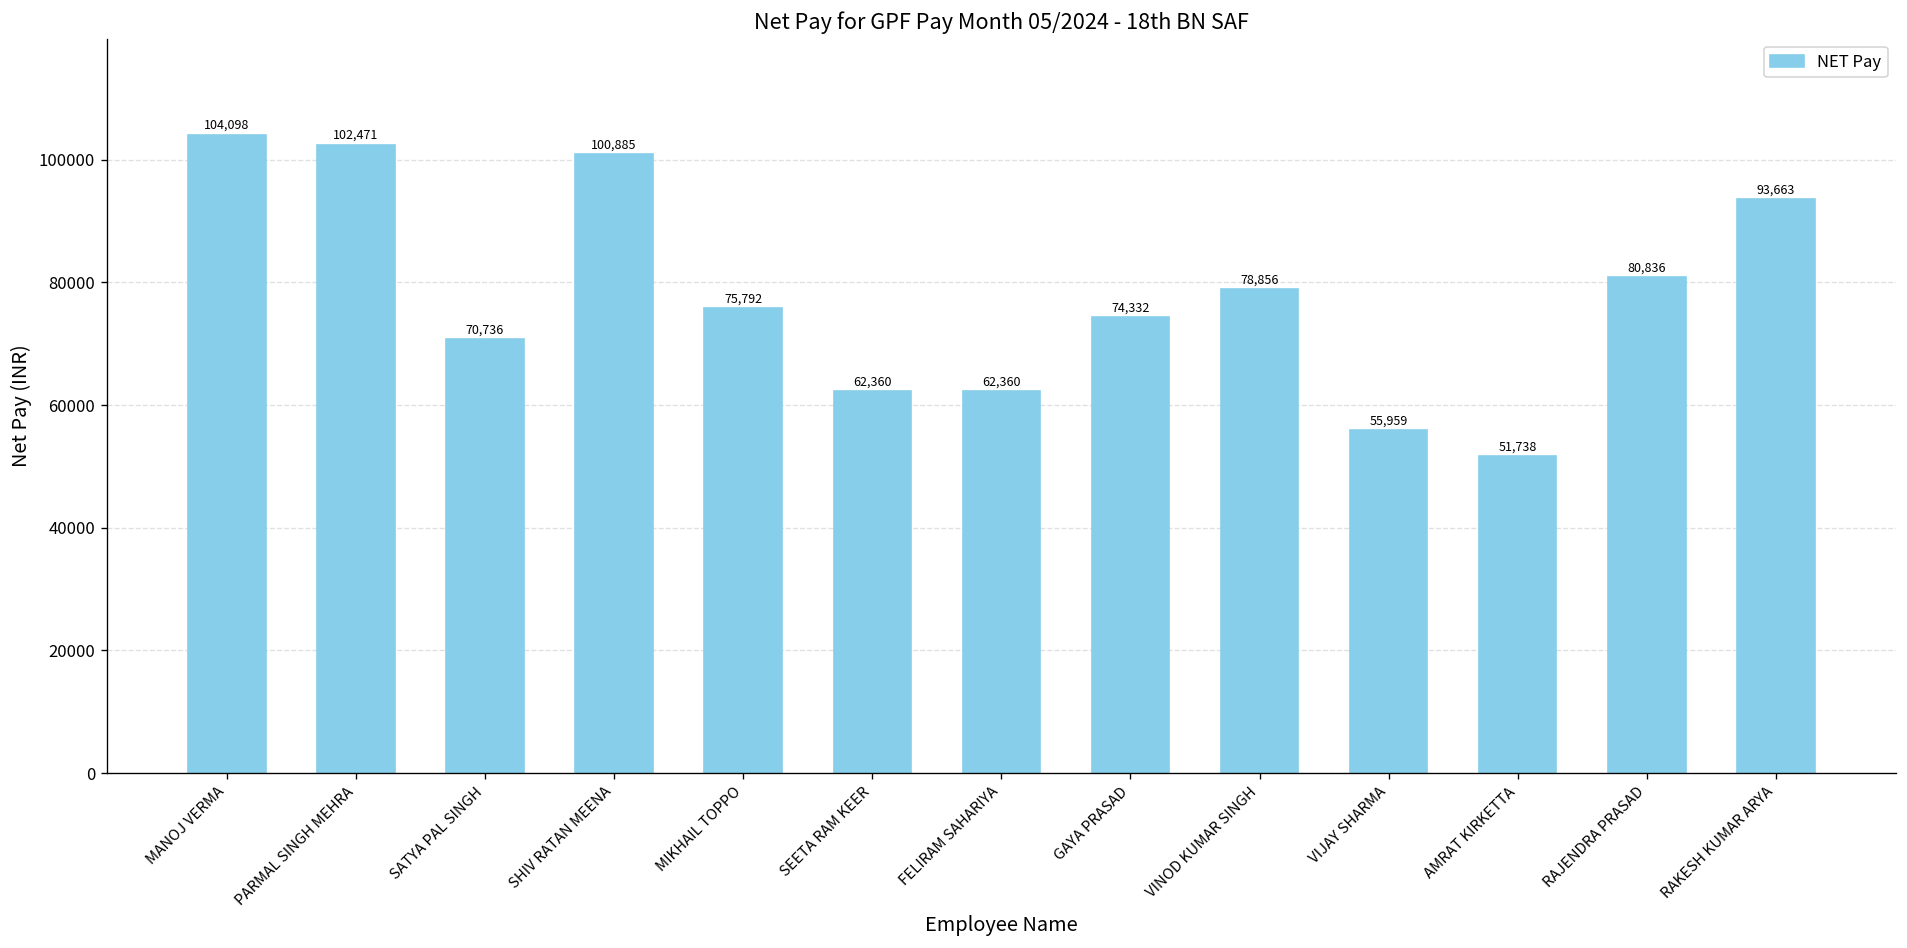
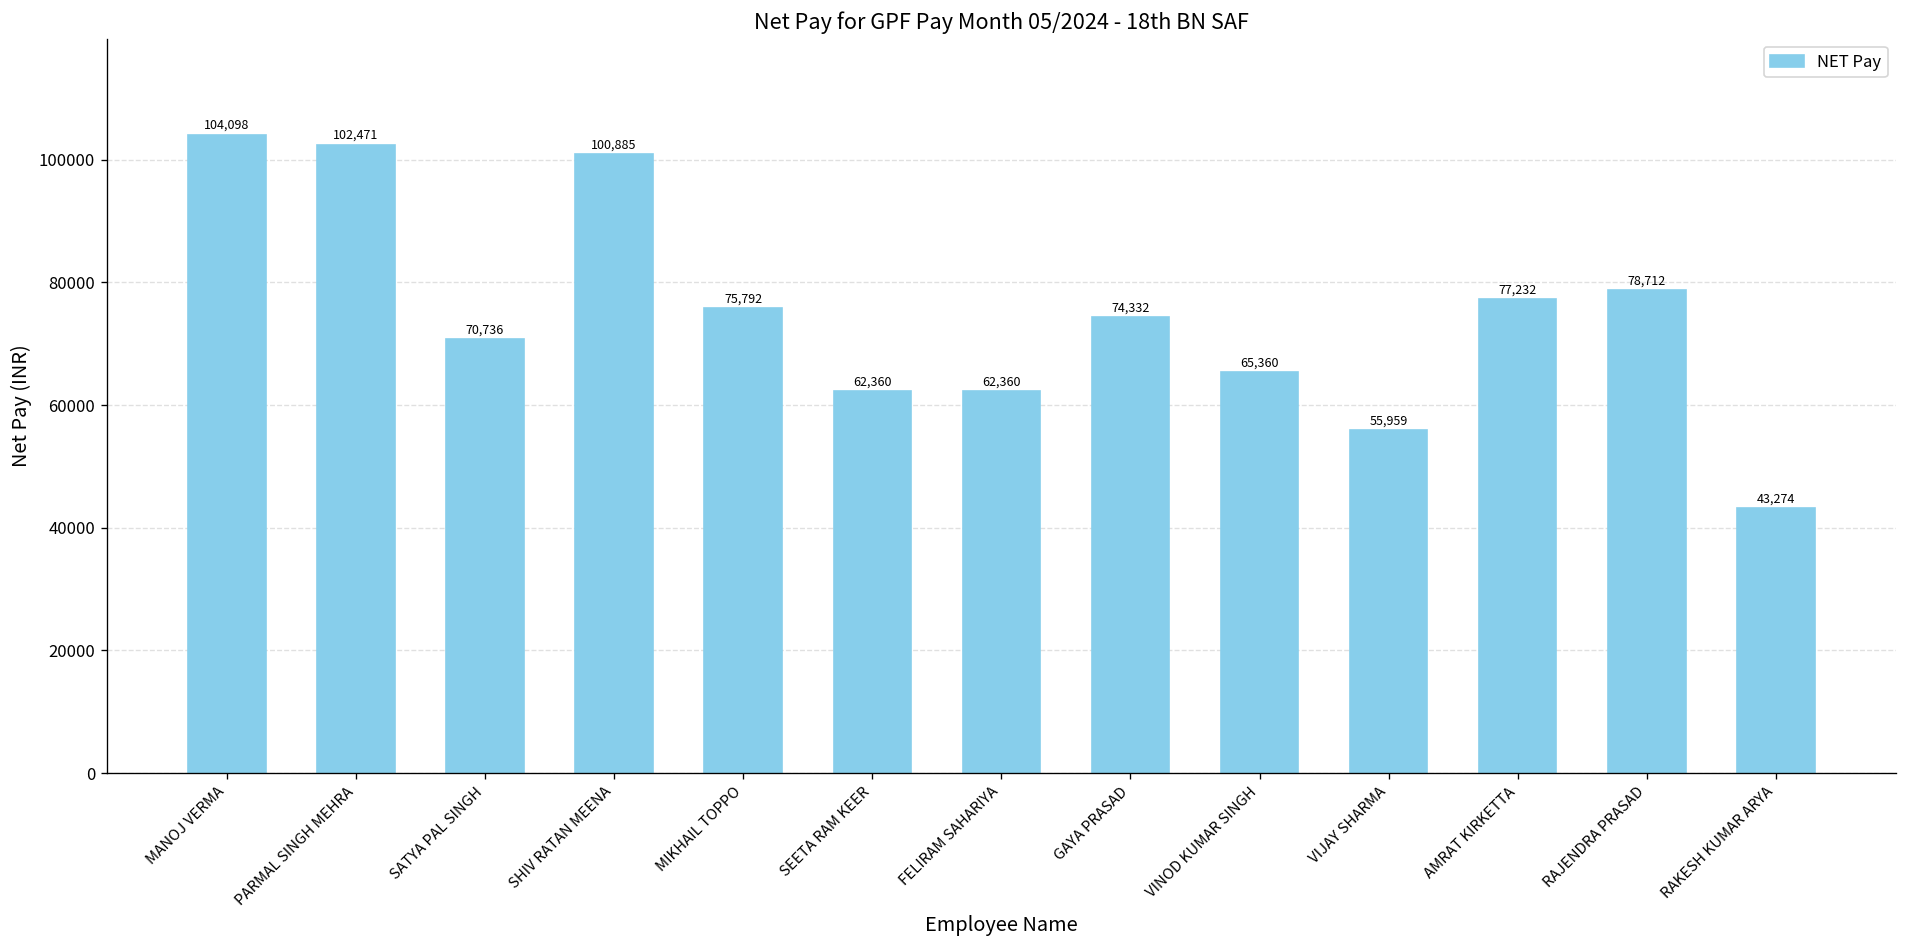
  {
    "MANOJ VERMA": "104,098",
    "PARMAL SINGH MEHRA": "102,471",
    "SATYA PAL SINGH": "70,736",
    "SHIV RATAN MEENA": "100,885",
    "MIKHAIL TOPPO": "75,792",
    "SEETA RAM KEER": "62,360",
    "FELIRAM SAHARIYA": "62,360",
    "GAYA PRASAD": "74,332",
-   "VINOD KUMAR SINGH": "78,856",
+   "VINOD KUMAR SINGH": "65,360",
    "VIJAY SHARMA": "55,959",
-   "AMRAT KIRKETTA": "51,738",
-   "RAJENDRA PRASAD": "80,836",
-   "RAKESH KUMAR ARYA": "93,663"
+   "AMRAT KIRKETTA": "77,232",
+   "RAJENDRA PRASAD": "78,712",
+   "RAKESH KUMAR ARYA": "43,274"
  }
